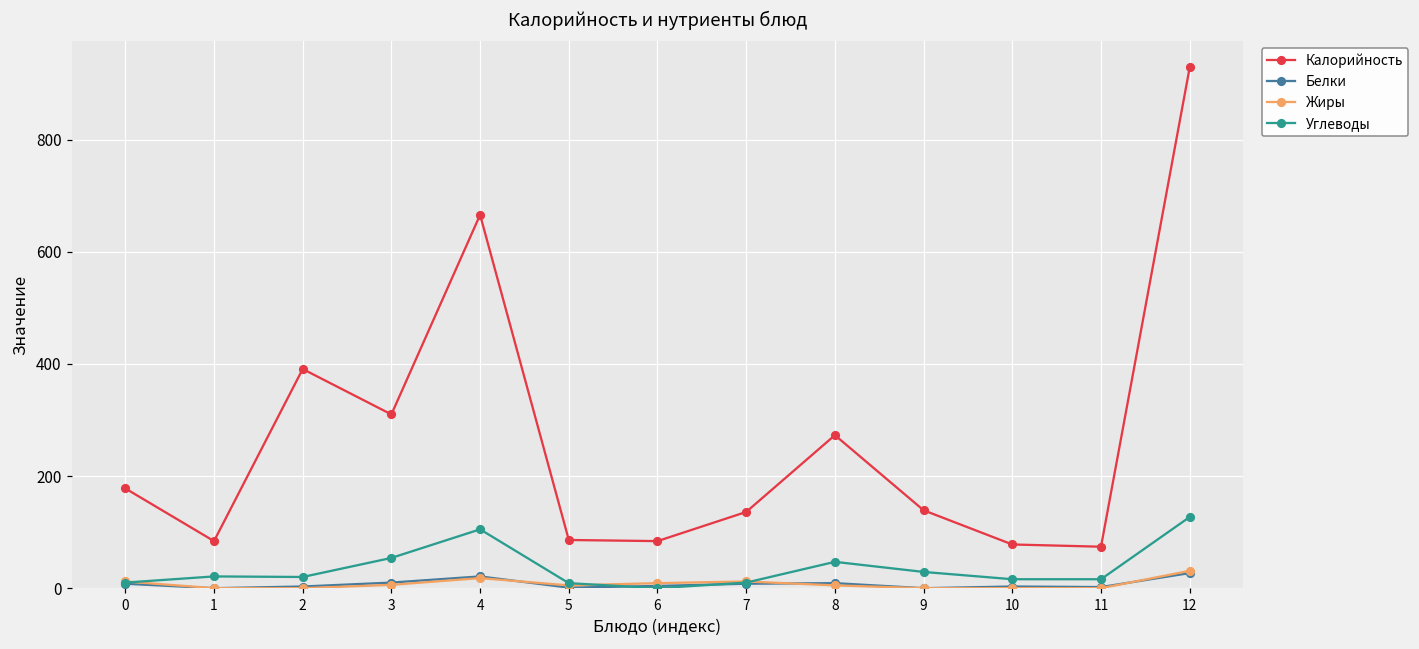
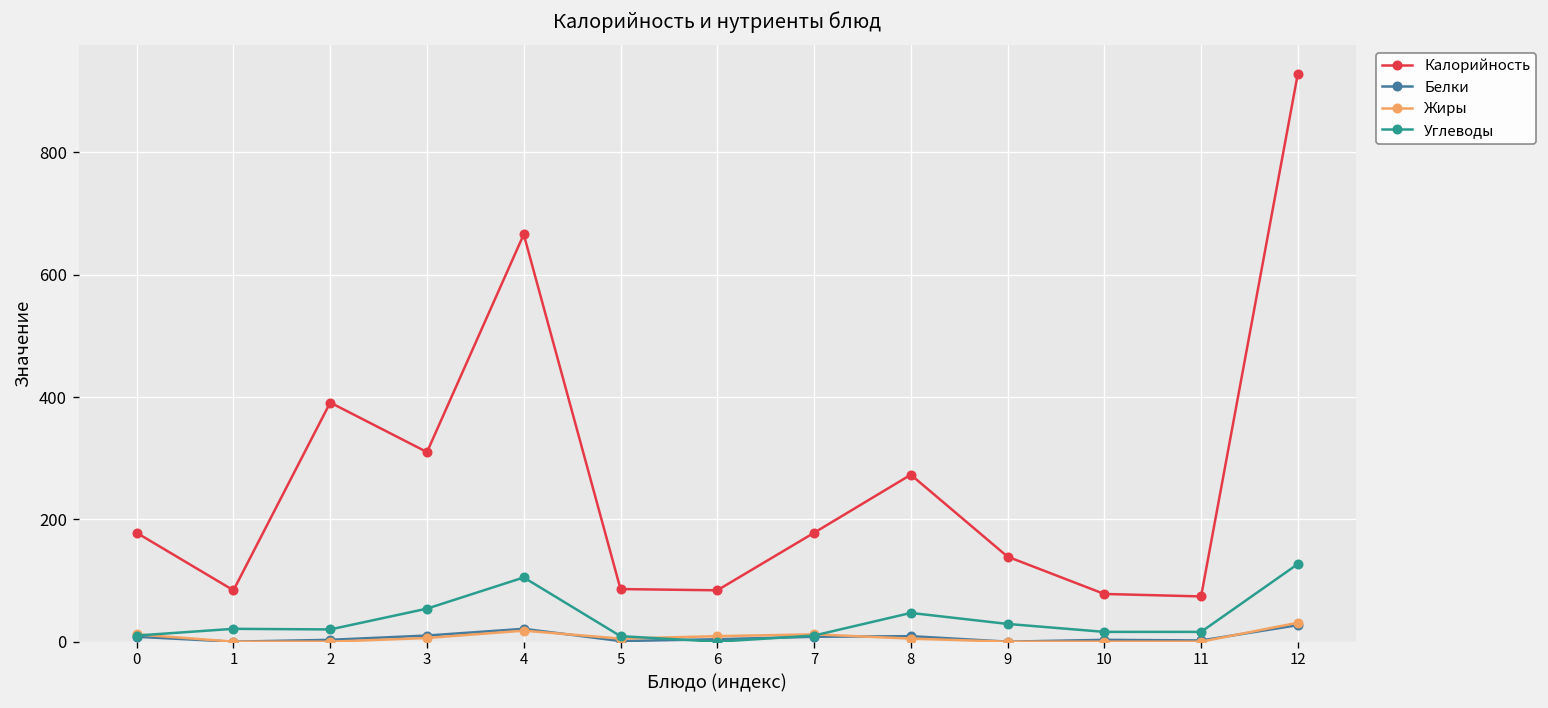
  {
    "Калорийность": {
      "0": 180,
      "1": 80,
      "2": 390,
      "3": 310,
      "4": 670,
      "5": 90,
      "6": 80,
-     "7": 140,
+     "7": 180,
      "8": 270,
      "9": 140,
      "10": 80,
      "11": 70,
      "12": 930
    },
    "Жиры": {
      "6": 10
    }
  }
